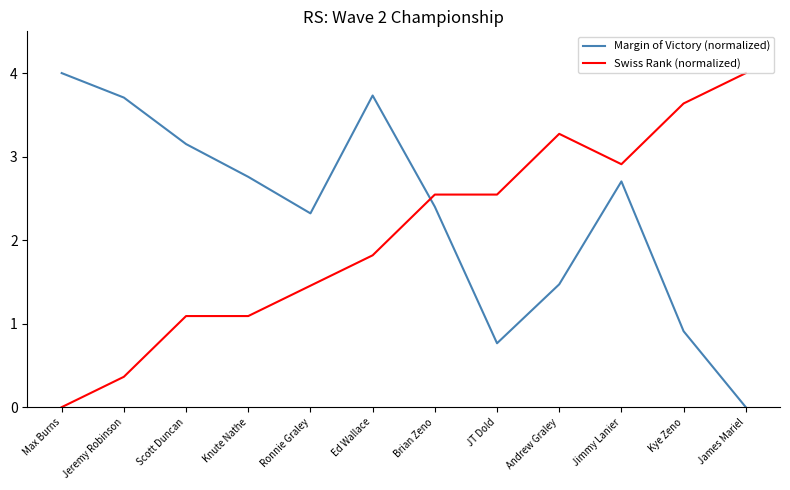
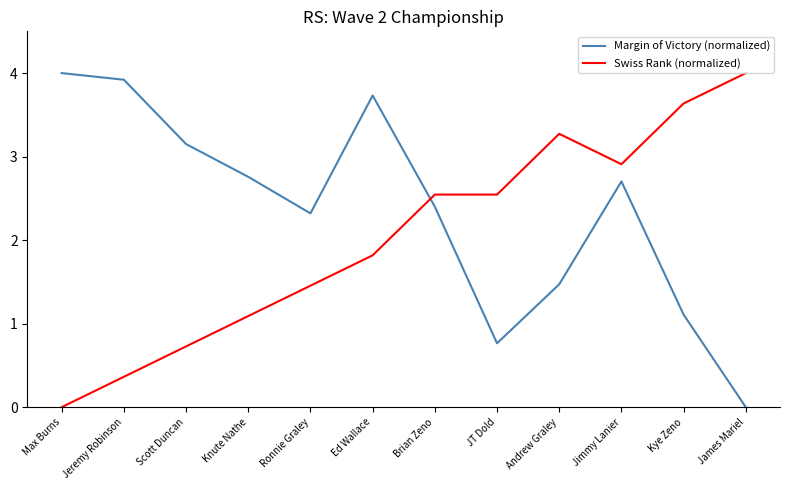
  {
    "Margin of Victory (normalized)": {
      "Max Burns": 4.0,
-     "Jeremy Robinson": 3.7,
+     "Jeremy Robinson": 3.9,
      "Scott Duncan": 3.2,
      "Knute Nathe": 2.8,
      "Ronnie Graley": 2.3,
      "Ed Wallace": 3.7,
      "Brian Zeno": 2.4,
      "JT Dold": 0.8,
      "Andrew Graley": 1.5,
      "Jimmy Lanier": 2.7,
-     "Kye Zeno": 0.9,
+     "Kye Zeno": 1.1,
      "James Mariel": 0.0
    },
    "Swiss Rank (normalized)": {
      "Max Burns": 0.0,
      "Jeremy Robinson": 0.4,
-     "Scott Duncan": 1.1,
+     "Scott Duncan": 0.7,
      "Knute Nathe": 1.1,
      "Ronnie Graley": 1.5,
      "Ed Wallace": 1.8,
      "Brian Zeno": 2.5,
      "JT Dold": 2.5,
      "Andrew Graley": 3.3,
      "Jimmy Lanier": 2.9,
      "Kye Zeno": 3.6
    }
  }
